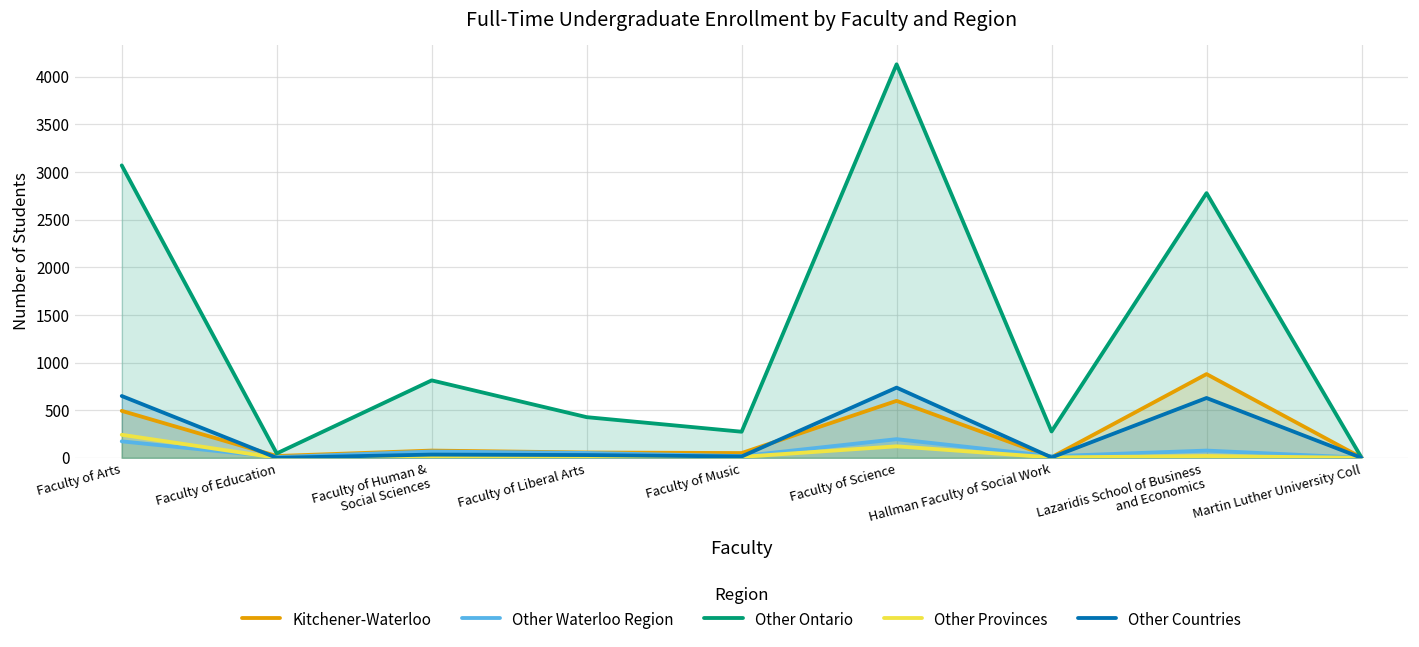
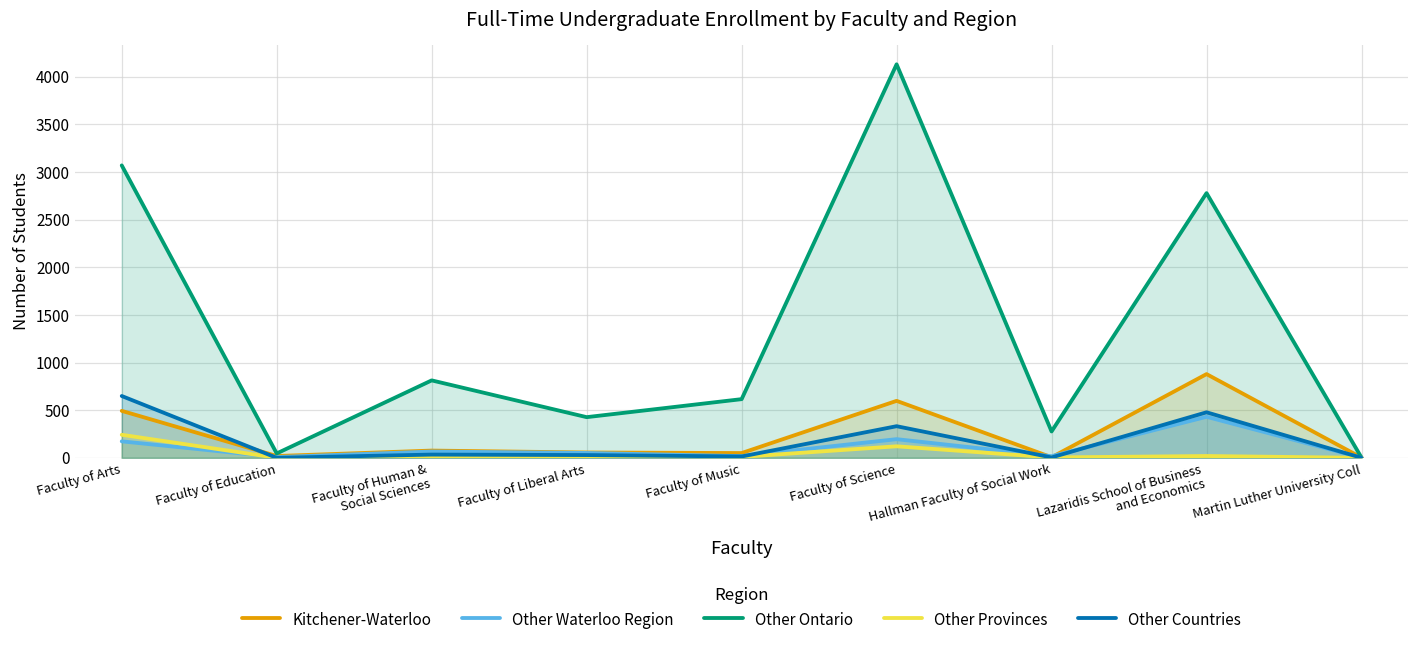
  {
    "Kitchener-Waterloo": {
      "Faculty of Arts": 500,
      "Faculty of Music": 100,
      "Faculty of Science": 600,
      "Lazaridis School of Business and Economics": 900
    },
    "Other Waterloo Region": {
      "Faculty of Arts": 200,
      "Faculty of Science": 200,
-     "Lazaridis School of Business and Economics": 100
+     "Lazaridis School of Business and Economics": 400
    },
    "Other Ontario": {
      "Faculty of Arts": 3100,
      "Faculty of Human & Social Sciences": 800,
      "Faculty of Liberal Arts": 400,
-     "Faculty of Music": 300,
+     "Faculty of Music": 600,
      "Faculty of Science": 4100,
      "Hallman Faculty of Social Work": 300,
      "Lazaridis School of Business and Economics": 2800
    },
    "Other Provinces": {
      "Faculty of Arts": 200,
      "Faculty of Science": 100,
      "Lazaridis School of Business and Economics": 0
    },
    "Other Countries": {
      "Faculty of Arts": 600,
-     "Faculty of Science": 700,
-     "Lazaridis School of Business and Economics": 600
+     "Faculty of Science": 300,
+     "Lazaridis School of Business and Economics": 500
    }
  }
